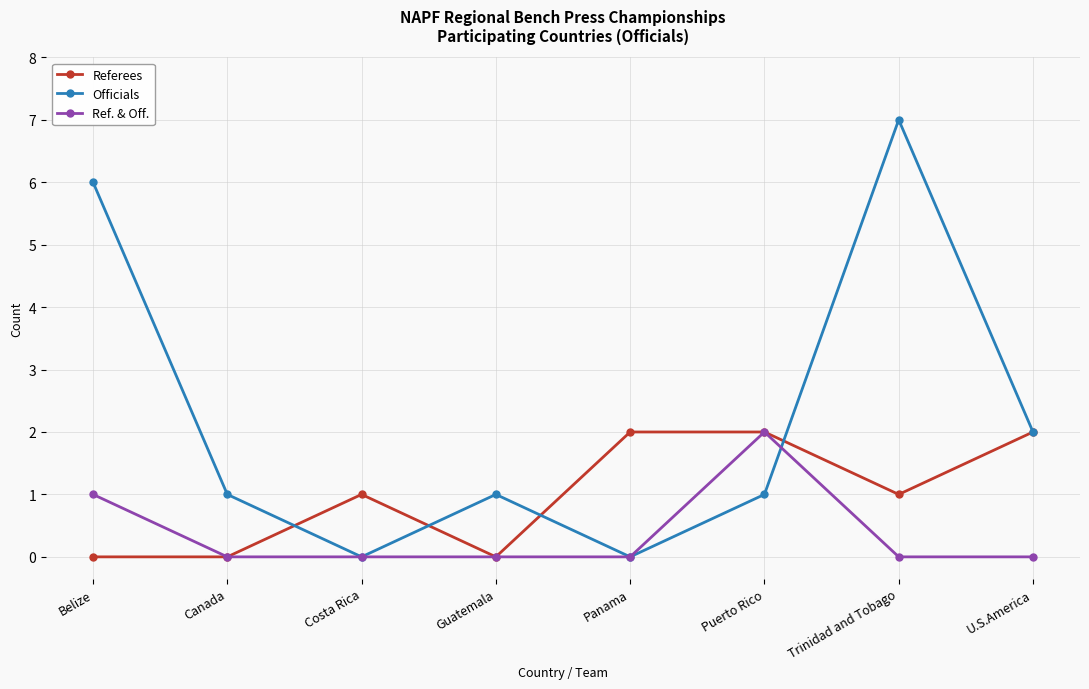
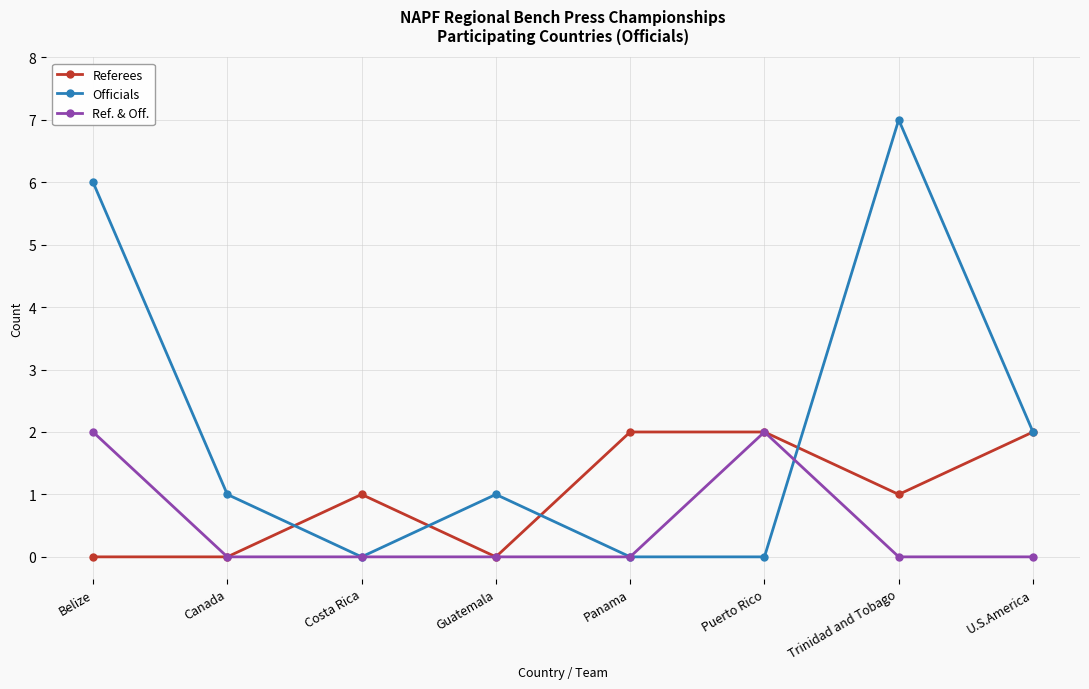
  {
    "Referees": {
      "Belize": 0,
      "Costa Rica": 1,
      "Panama": 2,
      "Trinidad and Tobago": 1
    },
    "Officials": {
      "Belize": 6,
      "Canada": 1,
      "Guatemala": 1,
-     "Puerto Rico": 1,
+     "Puerto Rico": 0,
      "Trinidad and Tobago": 7
    },
    "Ref. & Off.": {
-     "Belize": 1,
+     "Belize": 2,
      "Trinidad and Tobago": 0,
      "U.S.America": 0
    }
  }
